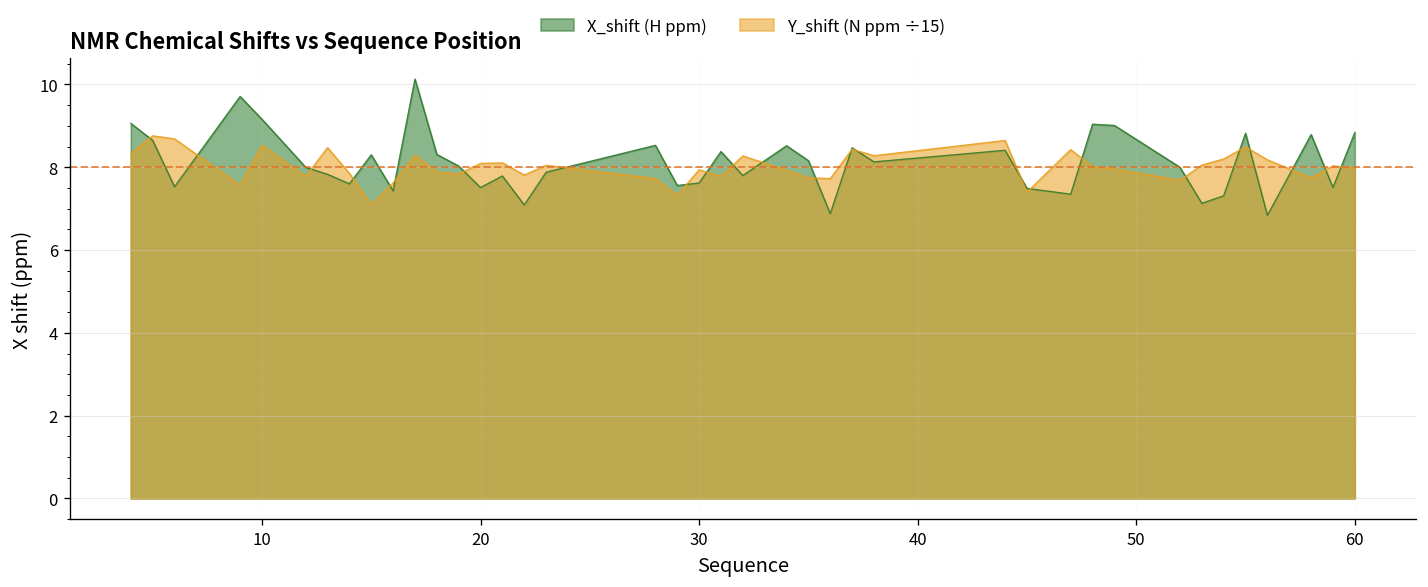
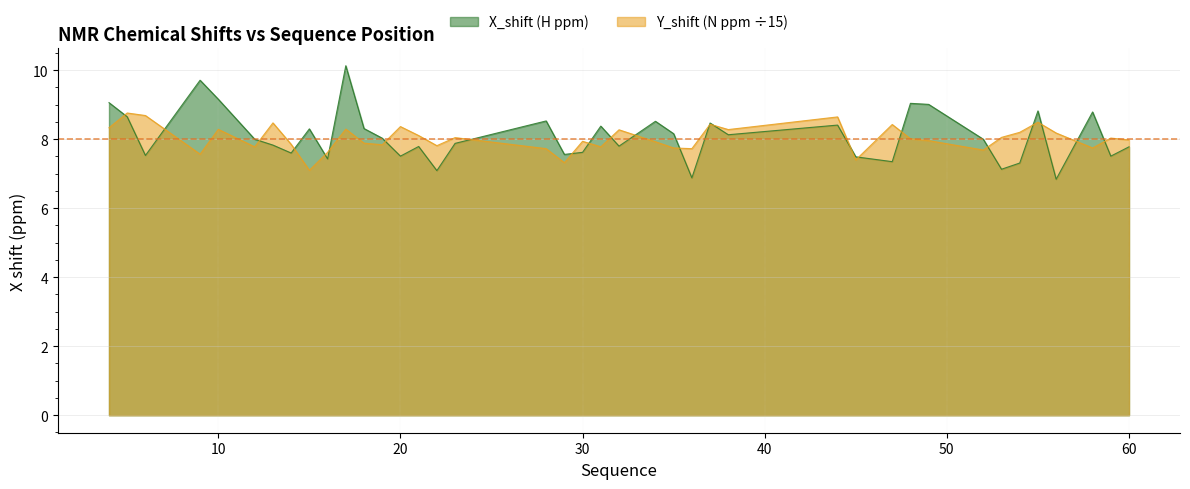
  {
    "X_shift (H ppm)": {
      "10": 9.2,
      "20": 7.5,
      "30": 7.6,
-     "60": 8.8
+     "60": 7.8
    },
    "Y_shift (N ppm ÷15)": {
-     "10": 8.5,
-     "20": 8.1,
+     "10": 8.3,
+     "20": 8.4,
      "30": 7.9,
      "60": 8.0
    }
  }
